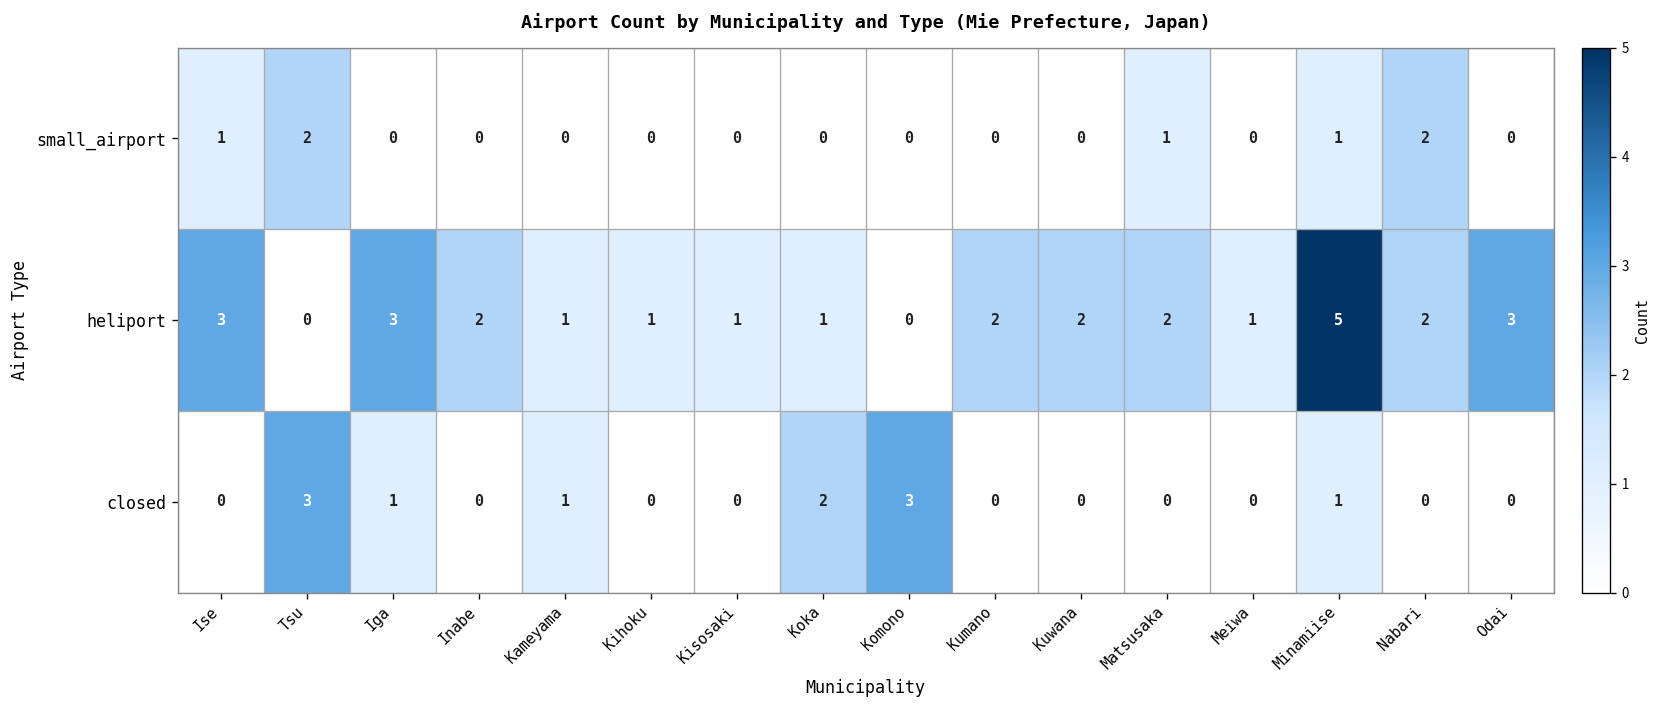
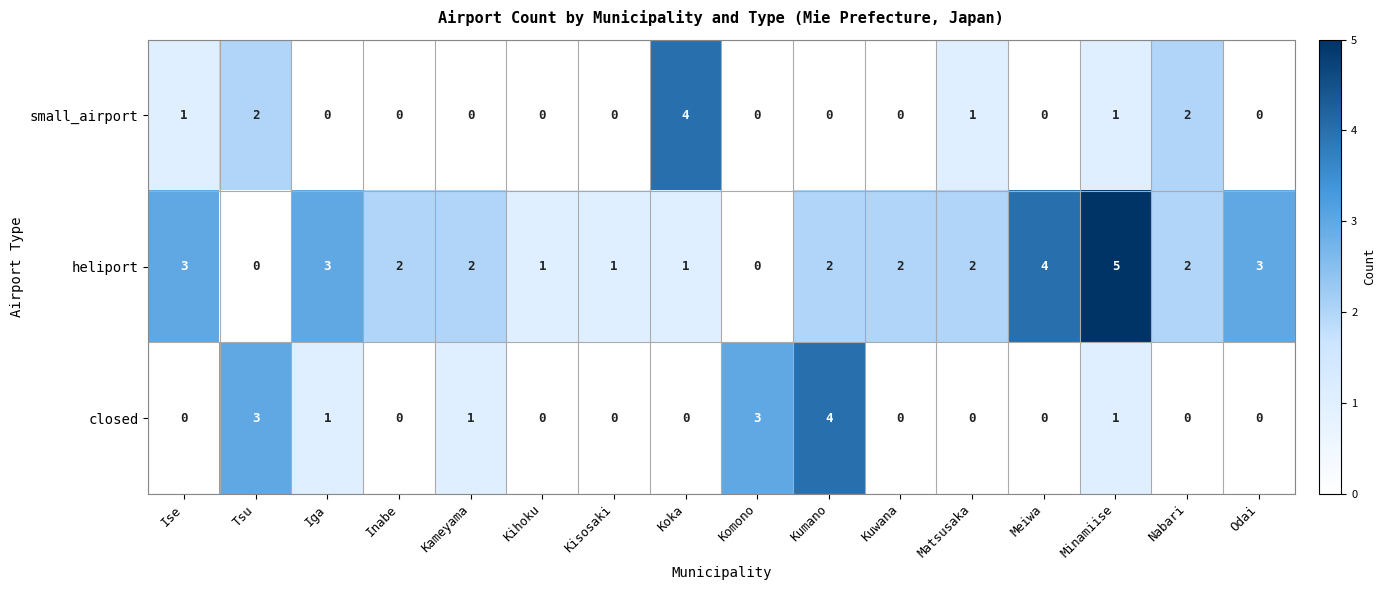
  {
    "small_airport": {
      "Ise": 1,
      "Tsu": 2,
      "Iga": 0,
      "Inabe": 0,
      "Kameyama": 0,
      "Kihoku": 0,
      "Kisosaki": 0,
-     "Koka": 0,
+     "Koka": 4,
      "Komono": 0,
      "Kumano": 0,
      "Kuwana": 0,
      "Matsusaka": 1,
      "Meiwa": 0,
      "Minamiise": 1,
      "Nabari": 2,
      "Odai": 0
    },
    "heliport": {
      "Ise": 3,
      "Tsu": 0,
      "Iga": 3,
      "Inabe": 2,
-     "Kameyama": 1,
+     "Kameyama": 2,
      "Kihoku": 1,
      "Kisosaki": 1,
      "Koka": 1,
      "Komono": 0,
      "Kumano": 2,
      "Kuwana": 2,
      "Matsusaka": 2,
-     "Meiwa": 1,
+     "Meiwa": 4,
      "Minamiise": 5,
      "Nabari": 2,
      "Odai": 3
    },
    "closed": {
      "Ise": 0,
      "Tsu": 3,
      "Iga": 1,
      "Inabe": 0,
      "Kameyama": 1,
      "Kihoku": 0,
      "Kisosaki": 0,
-     "Koka": 2,
+     "Koka": 0,
      "Komono": 3,
-     "Kumano": 0,
+     "Kumano": 4,
      "Kuwana": 0,
      "Matsusaka": 0,
      "Meiwa": 0,
      "Minamiise": 1,
      "Nabari": 0,
      "Odai": 0
    }
  }
